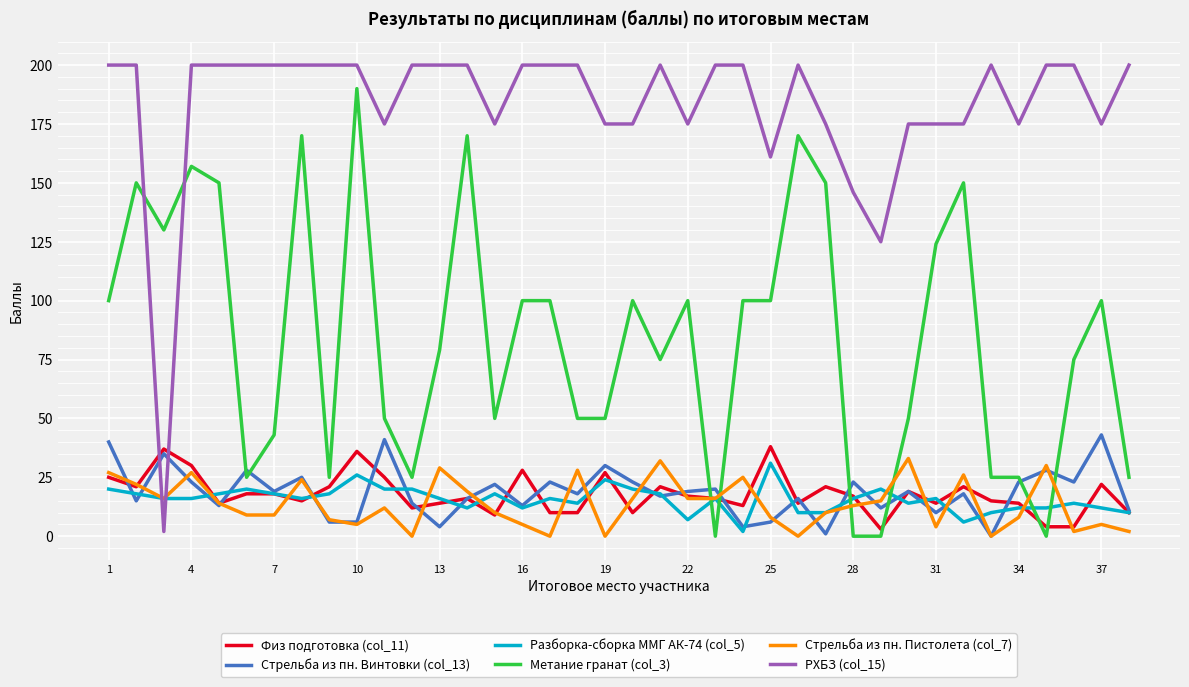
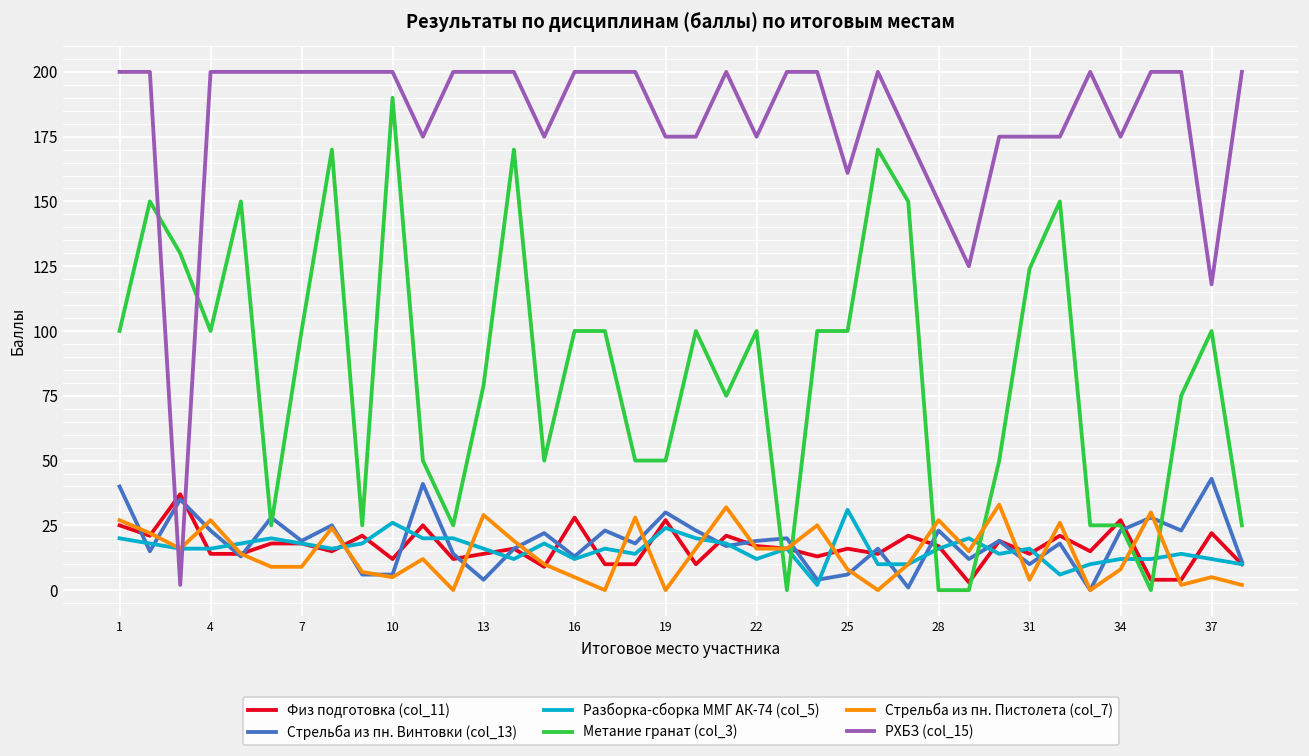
  {
    "Физ подготовка (col_11)": {
      "1": 25,
-     "4": 30,
-     "10": 36,
+     "4": 14,
+     "10": 12,
      "13": 14,
      "16": 28,
      "19": 27,
-     "25": 38,
+     "25": 16,
      "31": 14,
-     "34": 14,
+     "34": 27,
      "37": 22
    },
    "Стрельба из пн. Винтовки (col_13)": {
      "1": 40,
      "4": 23,
      "13": 4,
      "19": 30,
      "22": 19,
      "25": 6,
      "28": 23,
      "31": 10,
      "34": 23,
      "37": 43
    },
    "Разборка-сборка ММГ АК-74 (col_5)": {
      "1": 20,
      "4": 16,
      "10": 26,
      "13": 16,
      "19": 24,
-     "22": 7,
+     "22": 12,
      "25": 31,
      "31": 16,
      "34": 12,
      "37": 12
    },
    "Метание гранат (col_3)": {
      "1": 100,
-     "4": 157,
-     "7": 43,
+     "4": 100,
+     "7": 100,
      "10": 190,
      "13": 79,
      "16": 100,
      "19": 50,
      "22": 100,
      "25": 100,
      "28": 0,
      "31": 124,
      "34": 25,
      "37": 100
    },
    "Стрельба из пн. Пистолета (col_7)": {
      "1": 27,
      "4": 27,
      "7": 9,
      "13": 29,
      "16": 5,
      "19": 0,
      "25": 8,
-     "28": 13,
+     "28": 27,
      "31": 4,
      "34": 8,
      "37": 5
    },
    "РХБЗ (col_15)": {
      "1": 200,
      "4": 200,
      "7": 200,
      "10": 200,
      "13": 200,
      "16": 200,
      "19": 175,
      "22": 175,
      "25": 161,
-     "28": 146,
+     "28": 150,
      "31": 175,
      "34": 175,
-     "37": 175
+     "37": 118
    }
  }
